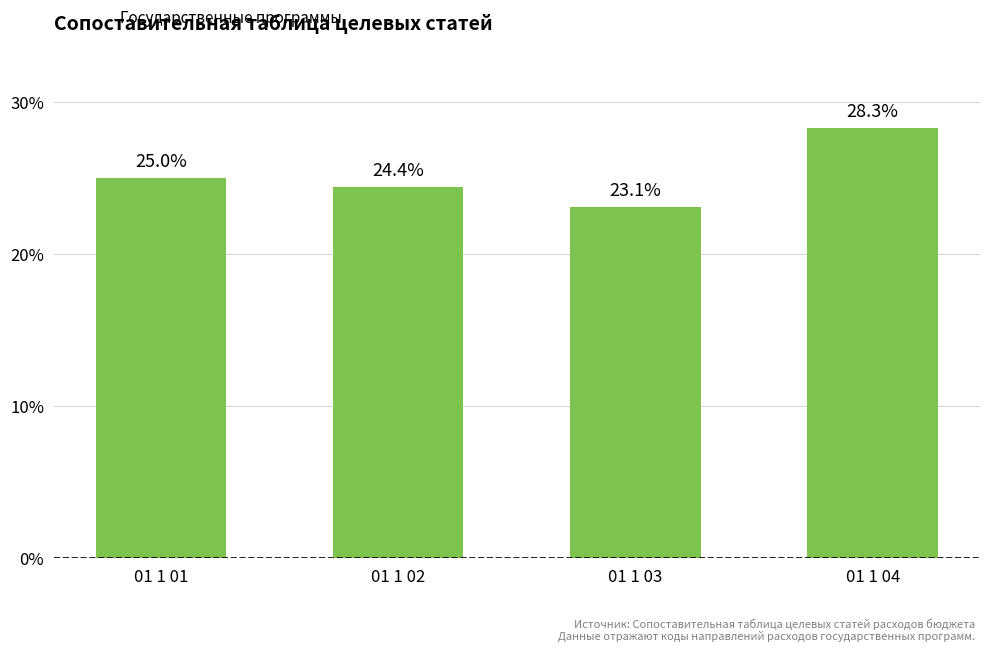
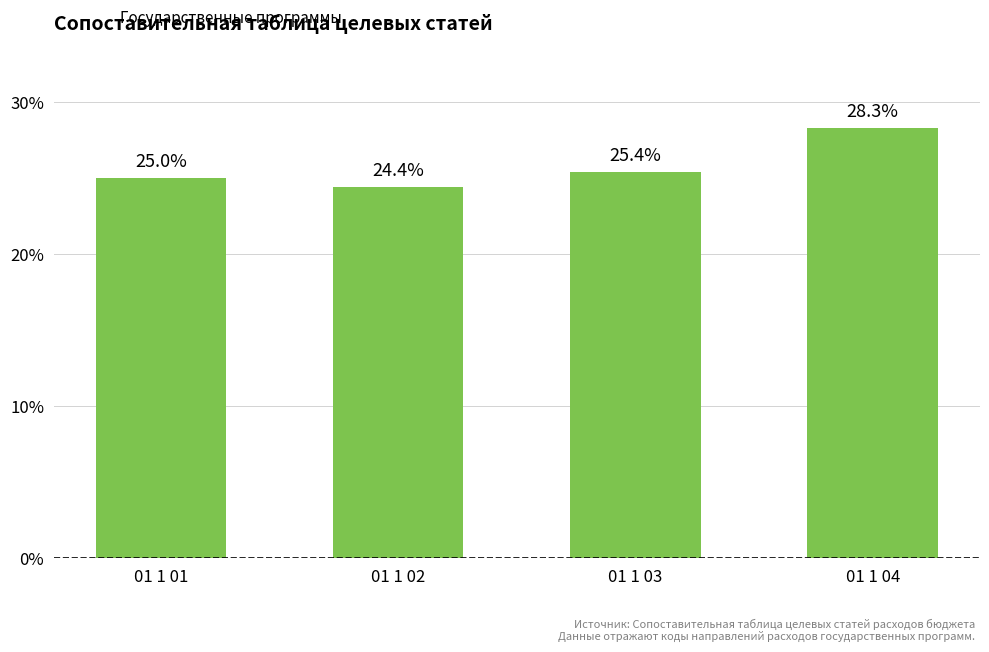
  {
    "01 1 01": "25.0%",
    "01 1 02": "24.4%",
-   "01 1 03": "23.1%",
+   "01 1 03": "25.4%",
    "01 1 04": "28.3%"
  }
